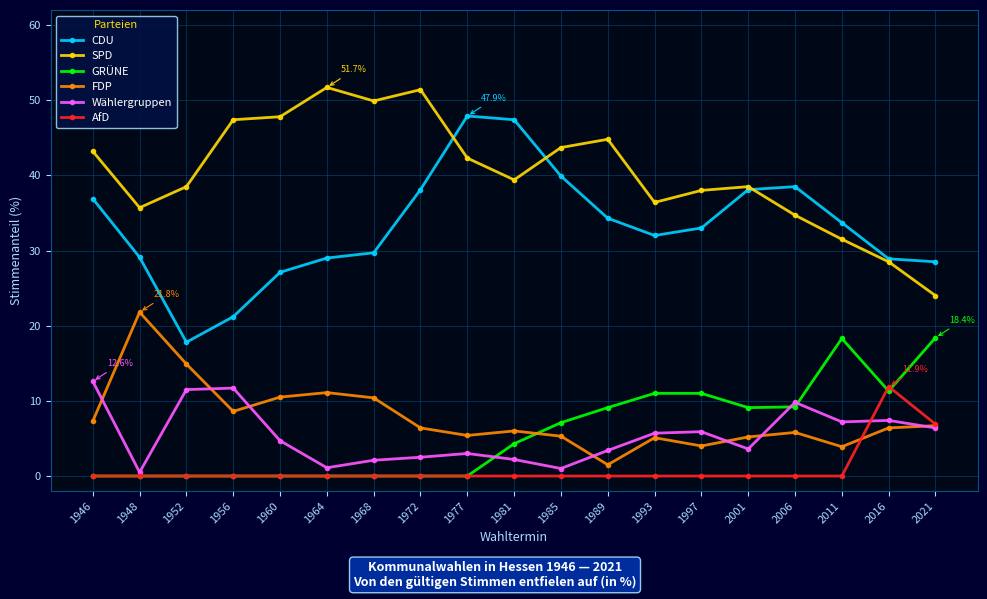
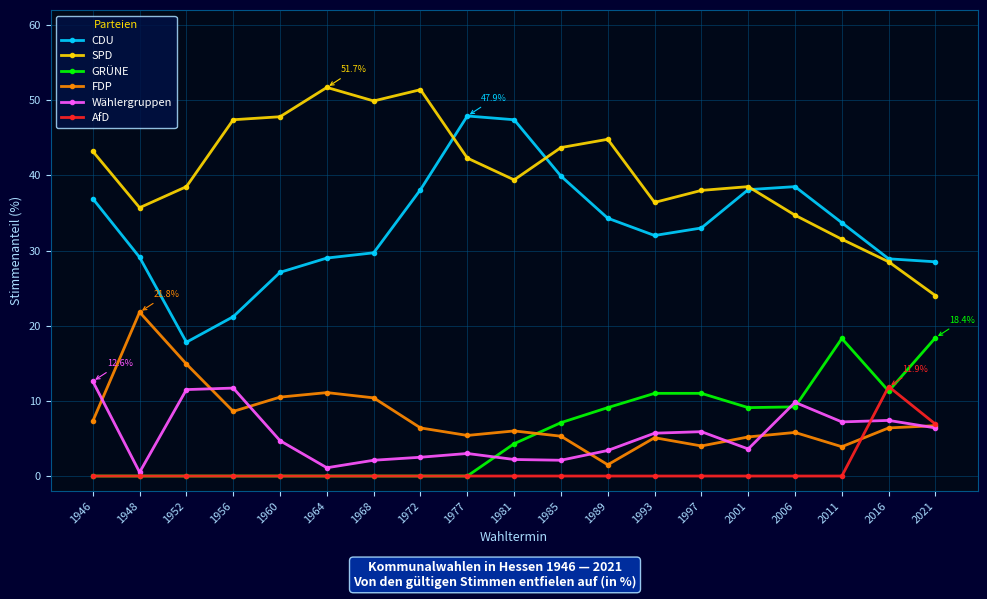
  {
    "CDU": {
      "1977": "47.9%"
    },
    "SPD": {
      "1964": "51.7%"
    },
    "GRÜNE": {
      "2021": "18.4%"
    },
    "FDP": {
      "1948": "21.8%"
    },
    "Wählergruppen": {
      "1948": "1",
      "1952": "12",
      "1956": "12",
      "1960": "5",
      "1964": "1",
      "1968": "2",
      "1972": "3",
      "1977": "3",
      "1981": "2",
-     "1985": "1",
+     "1985": "2",
      "1989": "3",
      "1993": "6",
      "1997": "6",
      "2001": "4",
      "2006": "10",
      "2011": "7",
      "2016": "7"
    },
    "AfD": {
      "2016": "11.9%"
    }
  }
